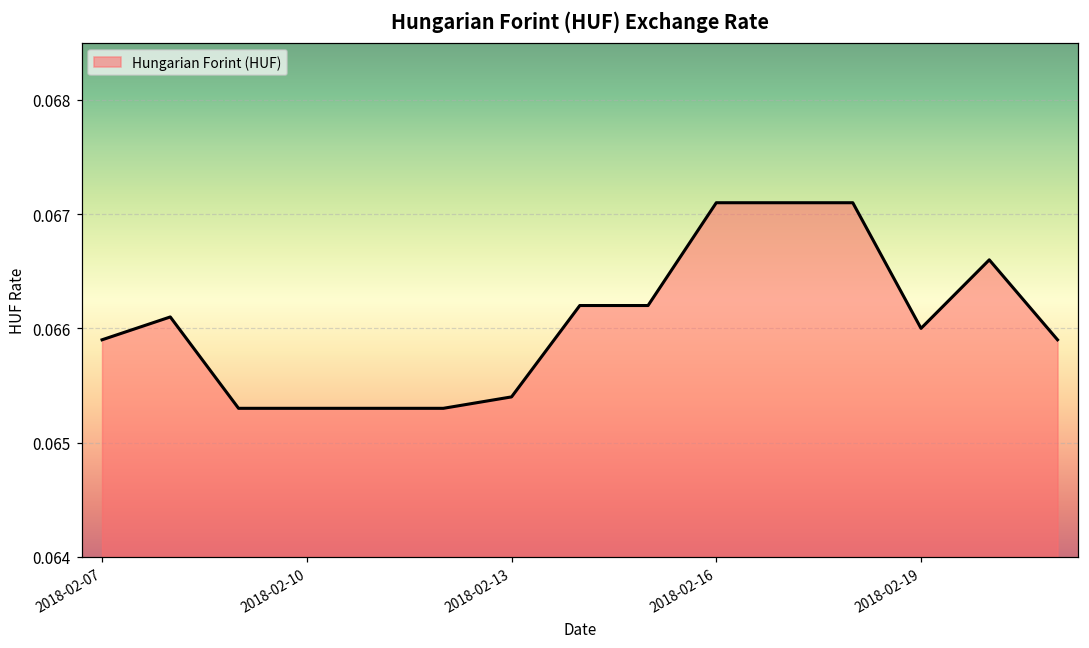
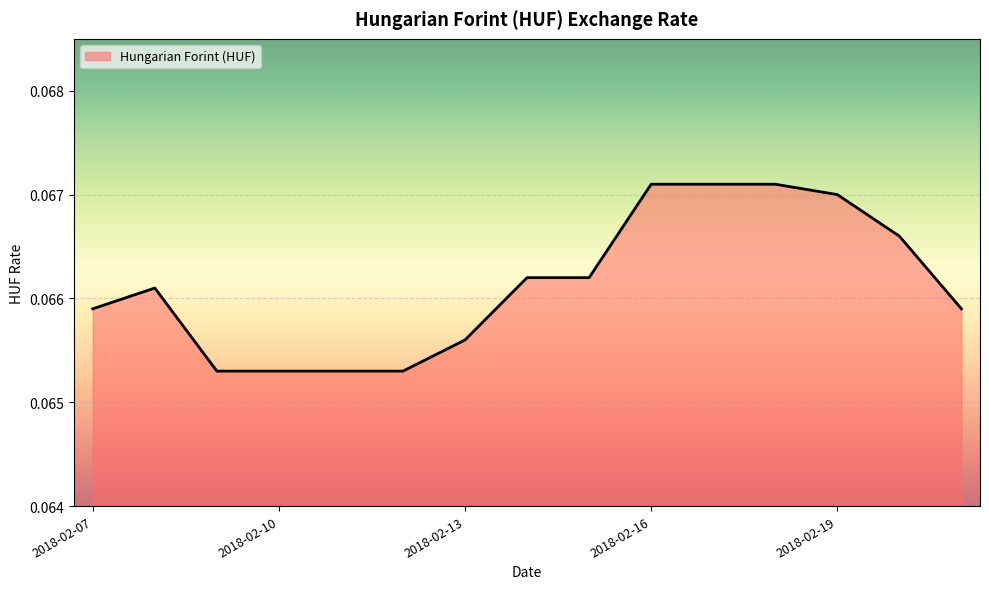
  {
    "2018-02-07": 0.0659,
    "2018-02-10": 0.0653,
-   "2018-02-13": 0.0654,
+   "2018-02-13": 0.0656,
    "2018-02-16": 0.0671,
-   "2018-02-19": 0.066
+   "2018-02-19": 0.067
  }
